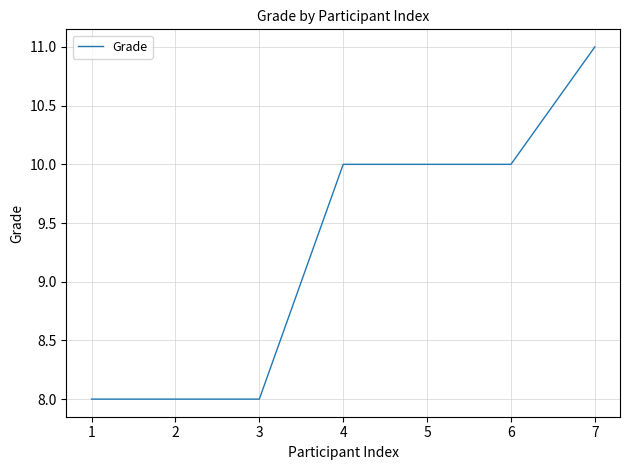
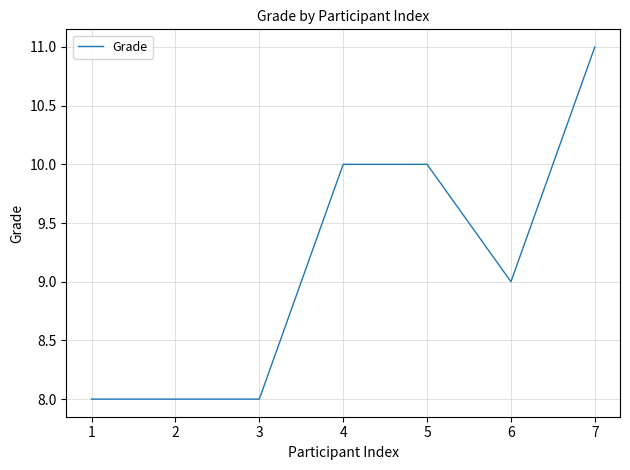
  {
    "1": 8,
    "2": 8,
    "3": 8,
    "4": 10,
    "5": 10,
-   "6": 10,
+   "6": 9,
    "7": 11
  }
